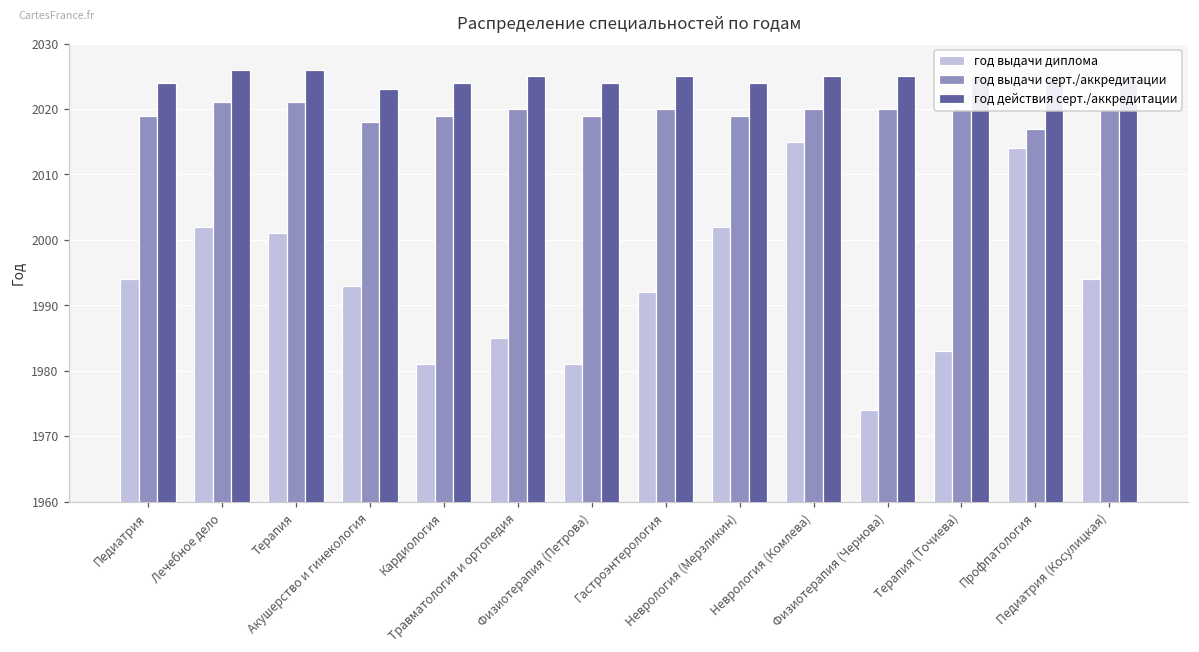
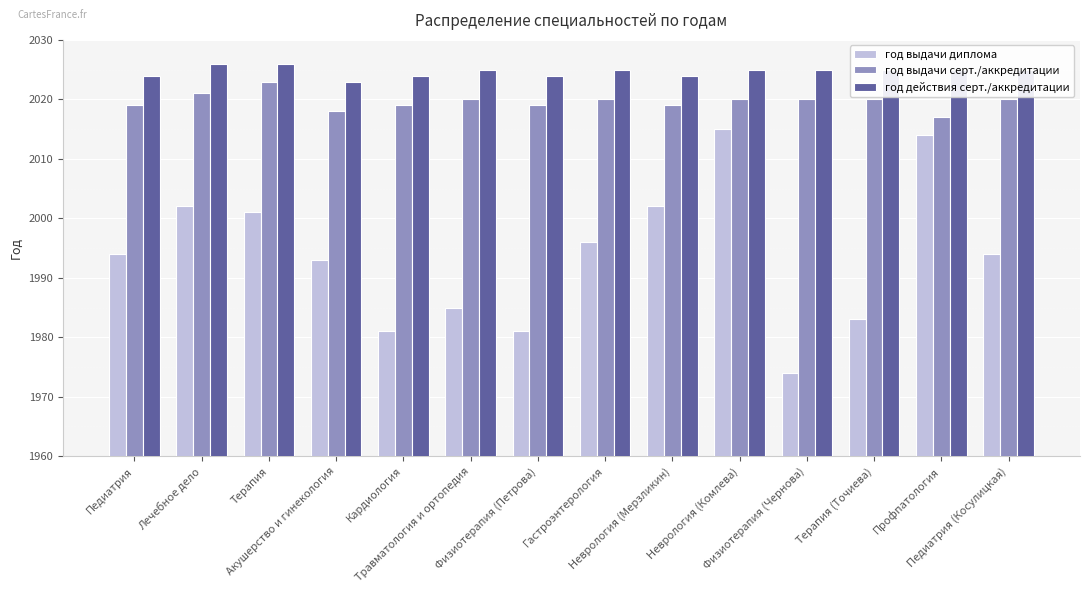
  {
    "год выдачи диплома": {
      "Педиатрия": 1994,
      "Лечебное дело": 2002,
      "Терапия": 2001,
      "Акушерство и гинекология": 1993,
      "Кардиология": 1981,
      "Травматология и ортопедия": 1985,
      "Физиотерапия (Петрова)": 1981,
-     "Гастроэнтерология": 1992,
+     "Гастроэнтерология": 1996,
      "Неврология (Мерзликин)": 2002,
      "Неврология (Комлева)": 2015,
      "Физиотерапия (Чернова)": 1974,
      "Терапия (Точиева)": 1983,
      "Профпатология": 2014,
      "Педиатрия (Косулицкая)": 1994
    },
    "год выдачи серт./аккредитации": {
      "Педиатрия": 2019,
      "Лечебное дело": 2021,
-     "Терапия": 2021,
+     "Терапия": 2023,
      "Акушерство и гинекология": 2018,
      "Кардиология": 2019,
      "Травматология и ортопедия": 2020,
      "Физиотерапия (Петрова)": 2019,
      "Гастроэнтерология": 2020,
      "Неврология (Мерзликин)": 2019,
      "Неврология (Комлева)": 2020,
      "Физиотерапия (Чернова)": 2020,
      "Терапия (Точиева)": 2020,
      "Профпатология": 2017,
      "Педиатрия (Косулицкая)": 2020
    },
    "год действия серт./аккредитации": {
      "Педиатрия": 2024,
      "Лечебное дело": 2026,
      "Терапия": 2026,
      "Акушерство и гинекология": 2023,
      "Кардиология": 2024,
      "Травматология и ортопедия": 2025,
      "Физиотерапия (Петрова)": 2024,
      "Гастроэнтерология": 2025,
      "Неврология (Мерзликин)": 2024,
      "Неврология (Комлева)": 2025,
      "Физиотерапия (Чернова)": 2025
    }
  }
